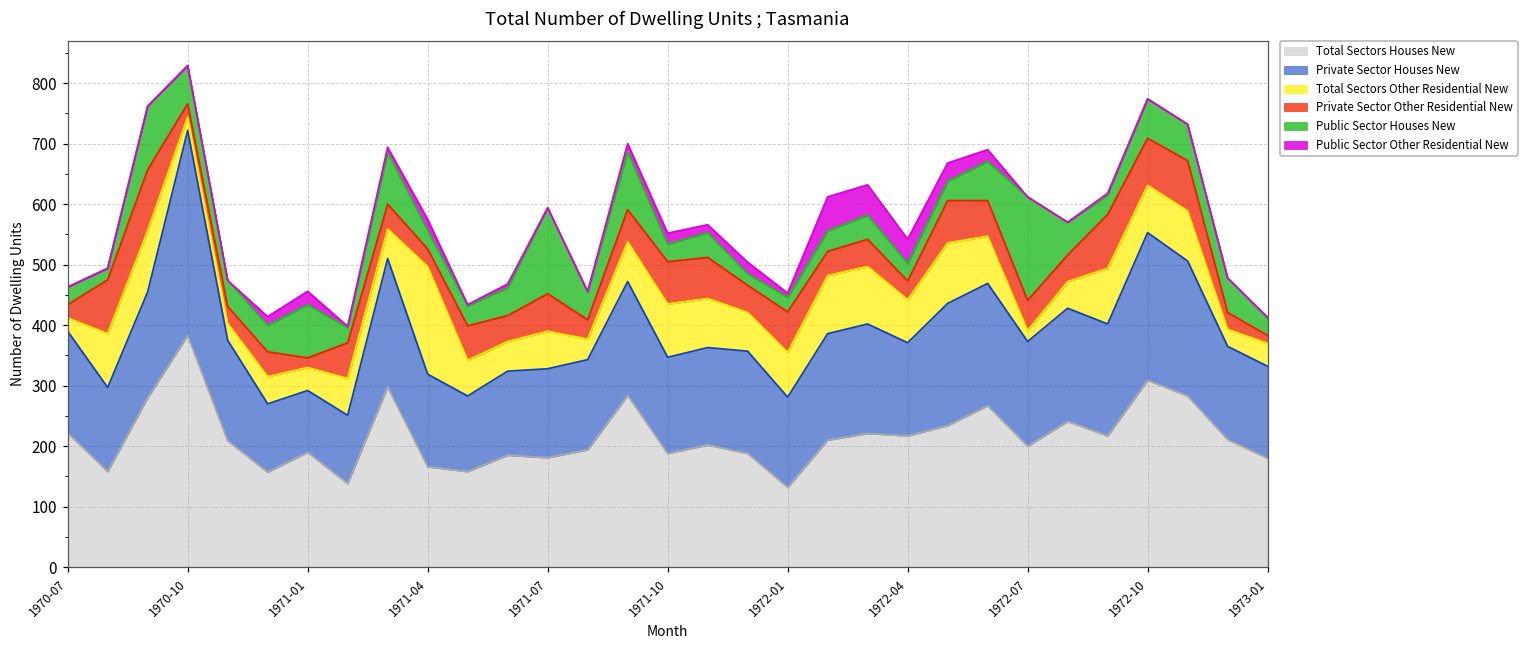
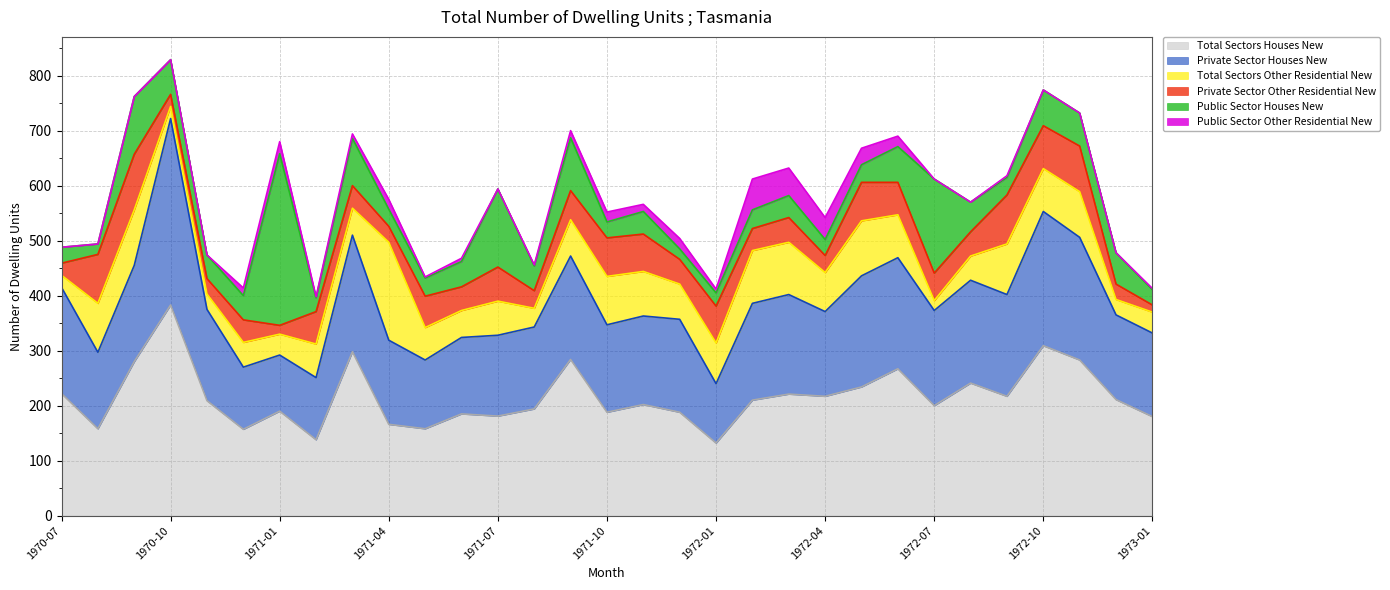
  {
    "Total Sectors Houses New": {
      "1970-07": 220,
      "1970-10": 380,
      "1971-01": 190,
      "1971-04": 170,
      "1971-07": 180,
      "1971-10": 190,
      "1972-01": 130,
      "1972-04": 220,
      "1972-07": 200,
      "1972-10": 310,
      "1973-01": 180
    },
    "Private Sector Houses New": {
-     "1970-07": 170,
+     "1970-07": 190,
      "1970-10": 340,
      "1971-01": 100,
      "1971-04": 150,
      "1971-07": 150,
      "1971-10": 160,
-     "1972-01": 150,
+     "1972-01": 110,
      "1972-04": 150,
      "1972-07": 170,
      "1972-10": 240,
      "1973-01": 150
    },
    "Total Sectors Other Residential New": {
      "1970-07": 20,
      "1970-10": 20,
      "1971-01": 40,
      "1971-04": 180,
      "1971-07": 60,
      "1971-10": 90,
      "1972-01": 70,
      "1972-04": 70,
      "1972-07": 20,
      "1972-10": 80,
      "1973-01": 40
    },
    "Private Sector Other Residential New": {
      "1970-07": 20,
      "1970-10": 20,
      "1971-01": 20,
      "1971-04": 30,
      "1971-07": 60,
      "1971-10": 70,
      "1972-01": 70,
      "1972-04": 30,
      "1972-07": 50,
      "1972-10": 80,
      "1973-01": 10
    },
    "Public Sector Houses New": {
-     "1971-01": 90,
+     "1971-01": 310,
      "1971-04": 30,
      "1971-10": 30,
      "1972-01": 20,
      "1972-04": 30
    },
    "Public Sector Other Residential New": {
      "1971-01": 20,
      "1971-04": 20,
      "1971-10": 20,
      "1972-01": 10,
      "1972-04": 40
    }
  }
